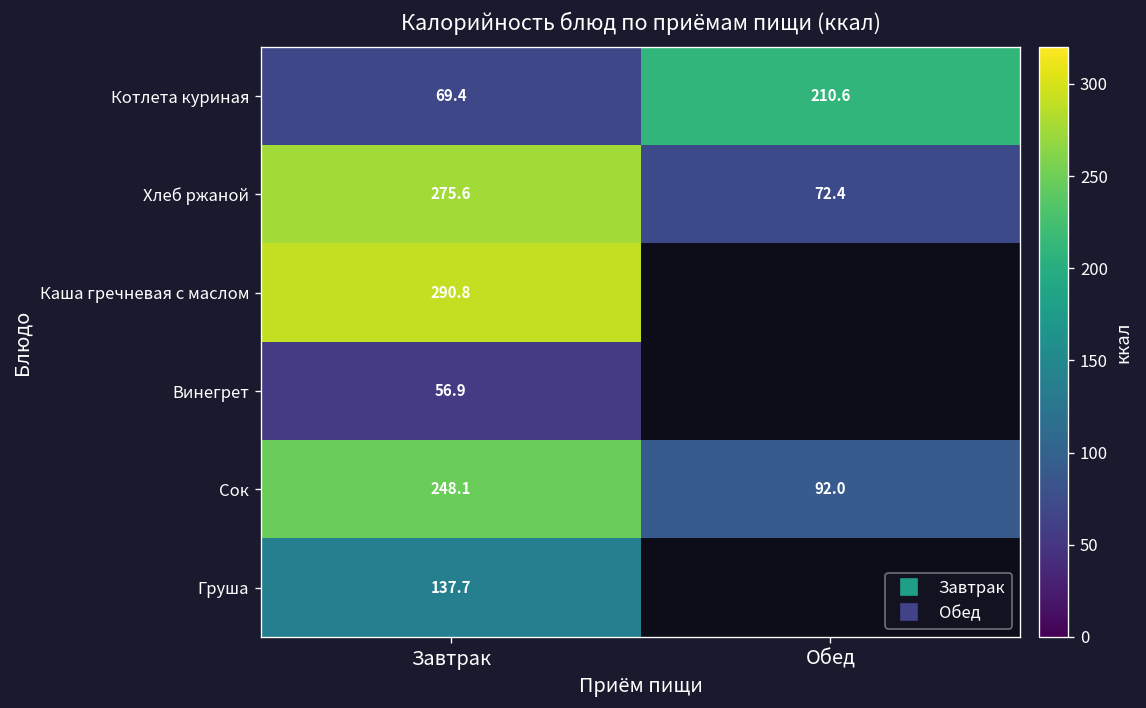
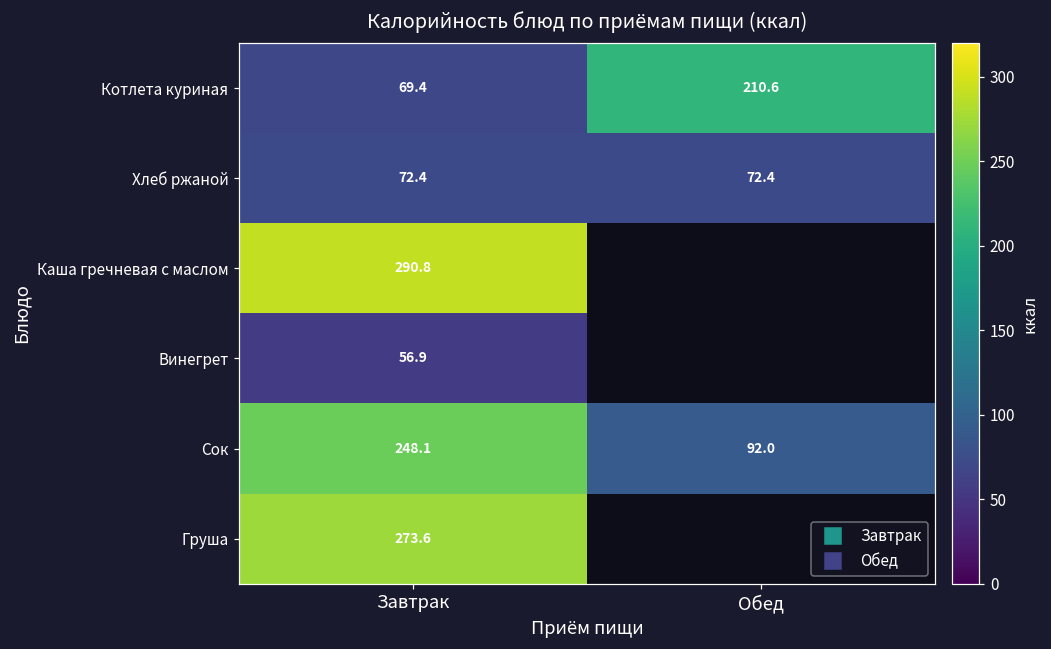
  {
    "Котлета куриная": {
      "Завтрак": 69.4,
      "Обед": 210.6
    },
    "Хлеб ржаной": {
-     "Завтрак": 275.6,
+     "Завтрак": 72.4,
      "Обед": 72.4
    },
    "Каша гречневая с маслом": {
      "Завтрак": 290.8
    },
    "Винегрет": {
      "Завтрак": 56.9
    },
    "Сок": {
      "Завтрак": 248.1,
      "Обед": 92.0
    },
    "Груша": {
-     "Завтрак": 137.7
+     "Завтрак": 273.6
    }
  }
